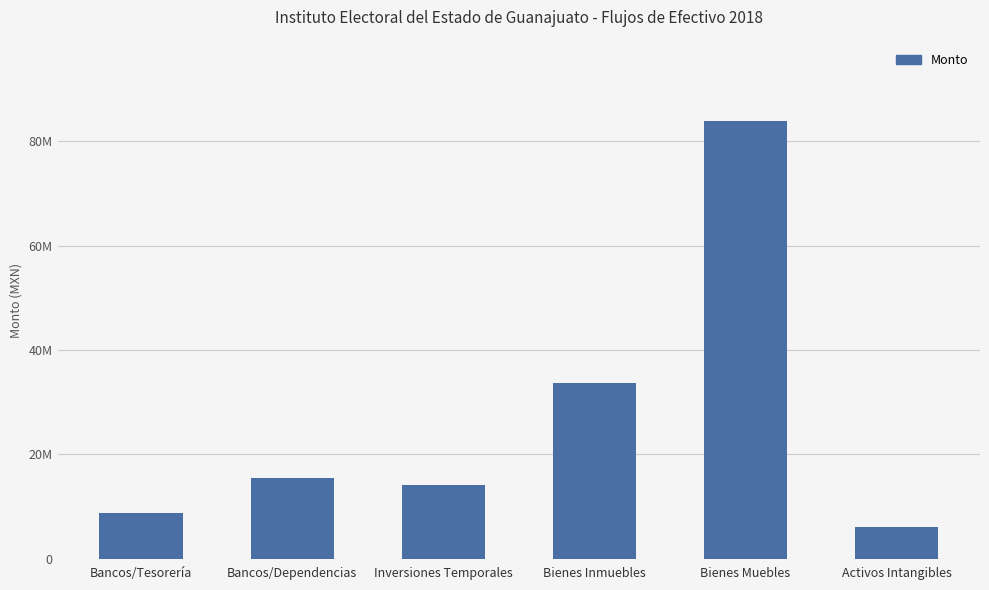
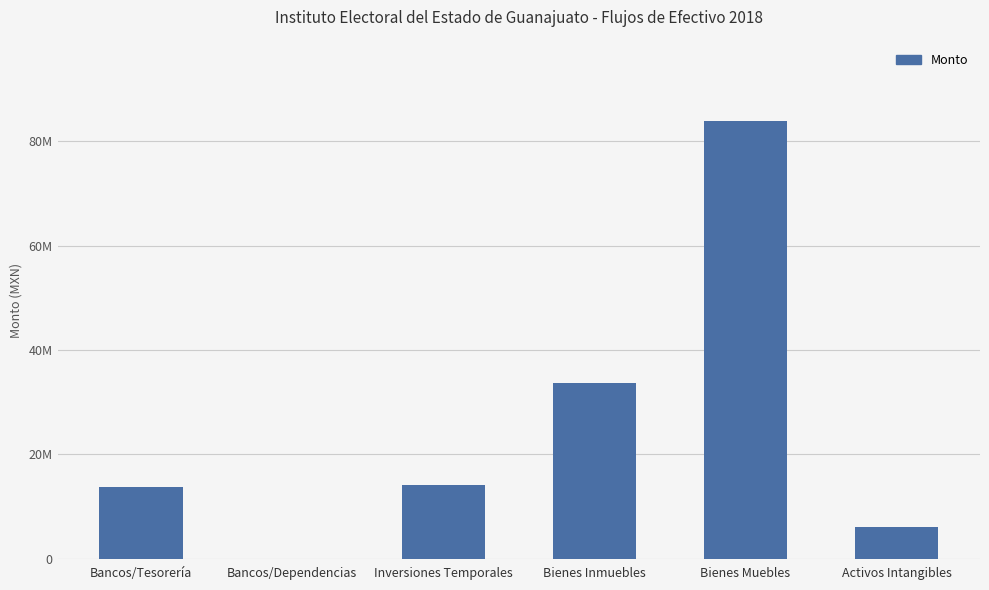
  {
-   "Bancos/Tesorería": 9000000,
-   "Bancos/Dependencias": 16000000,
+   "Bancos/Tesorería": 14000000,
+   "Bancos/Dependencias": 0,
    "Inversiones Temporales": 14000000,
    "Bienes Inmuebles": 34000000,
    "Bienes Muebles": 84000000,
    "Activos Intangibles": 6000000
  }
